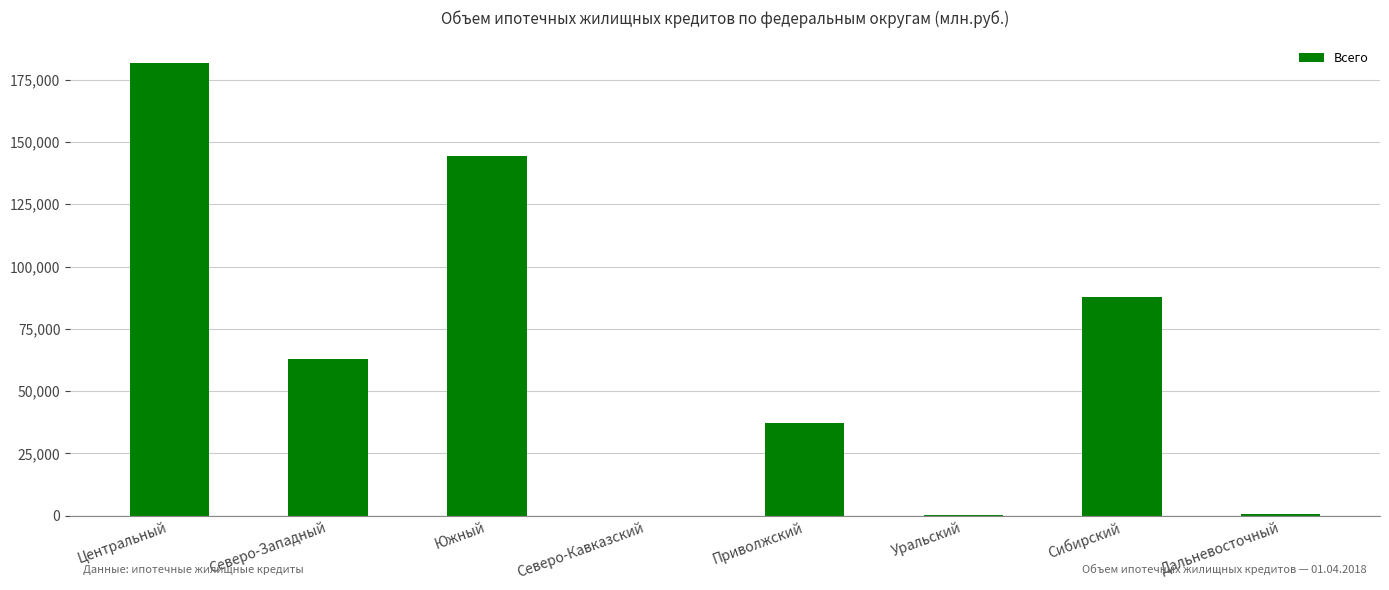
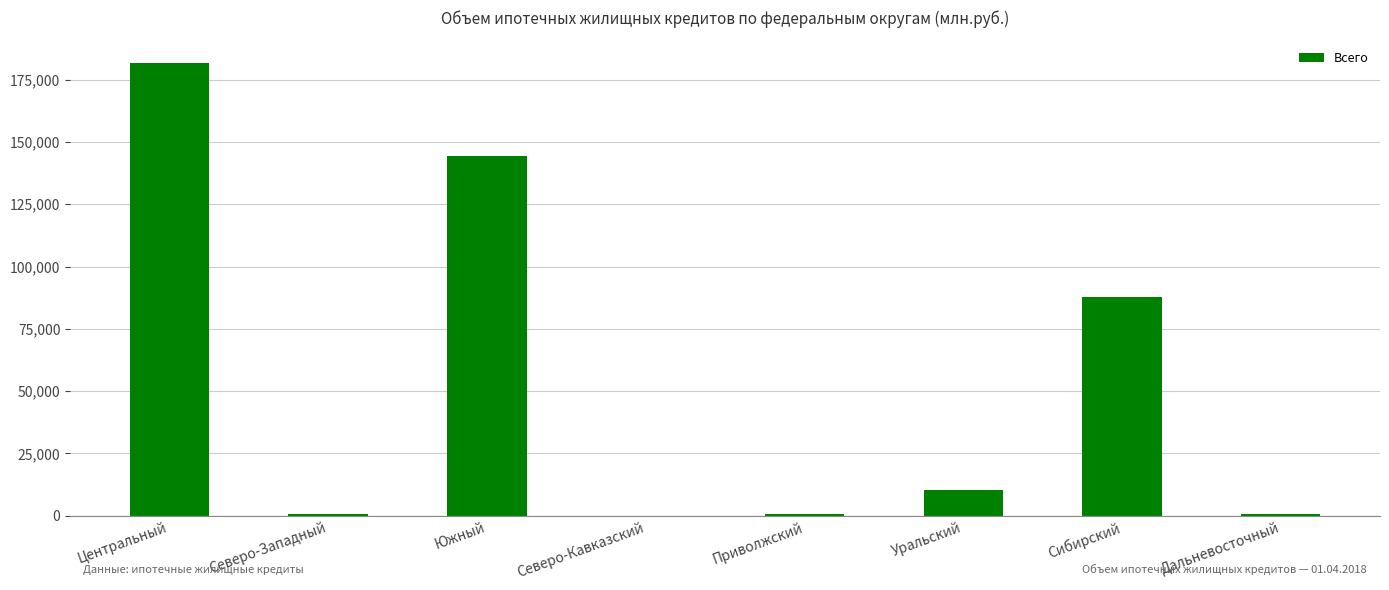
  {
    "Центральный": "182,000",
-   "Северо-Западный": "63,000",
+   "Северо-Западный": "1,000",
    "Южный": "145,000",
    "Северо-Кавказский": "0",
-   "Приволжский": "37,000",
-   "Уральский": "0",
+   "Приволжский": "1,000",
+   "Уральский": "11,000",
    "Сибирский": "88,000"
  }
